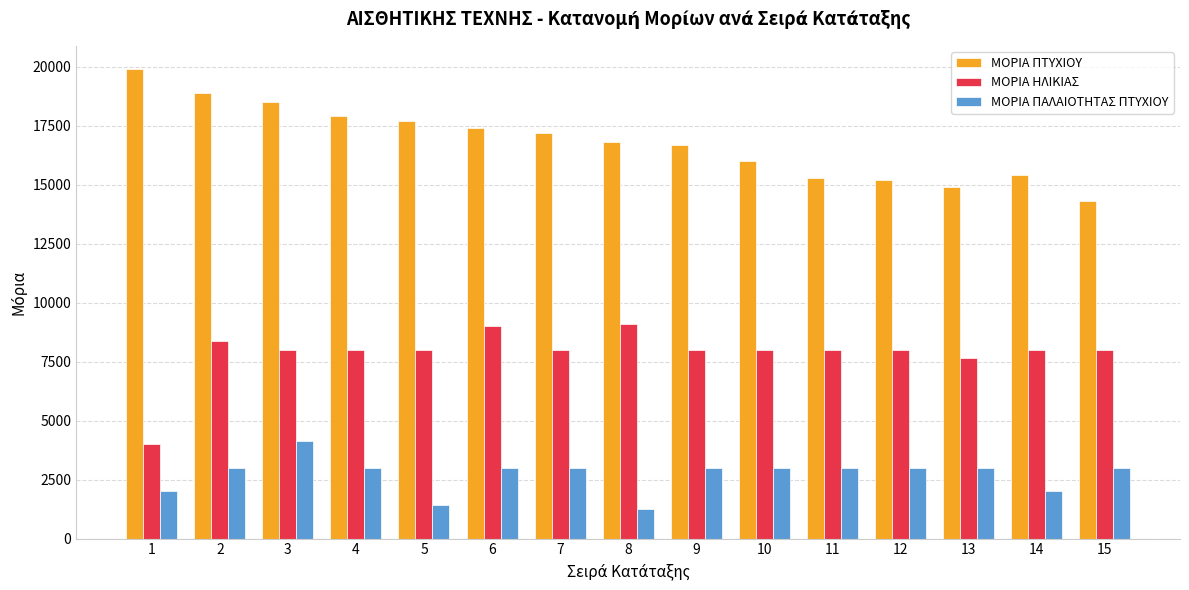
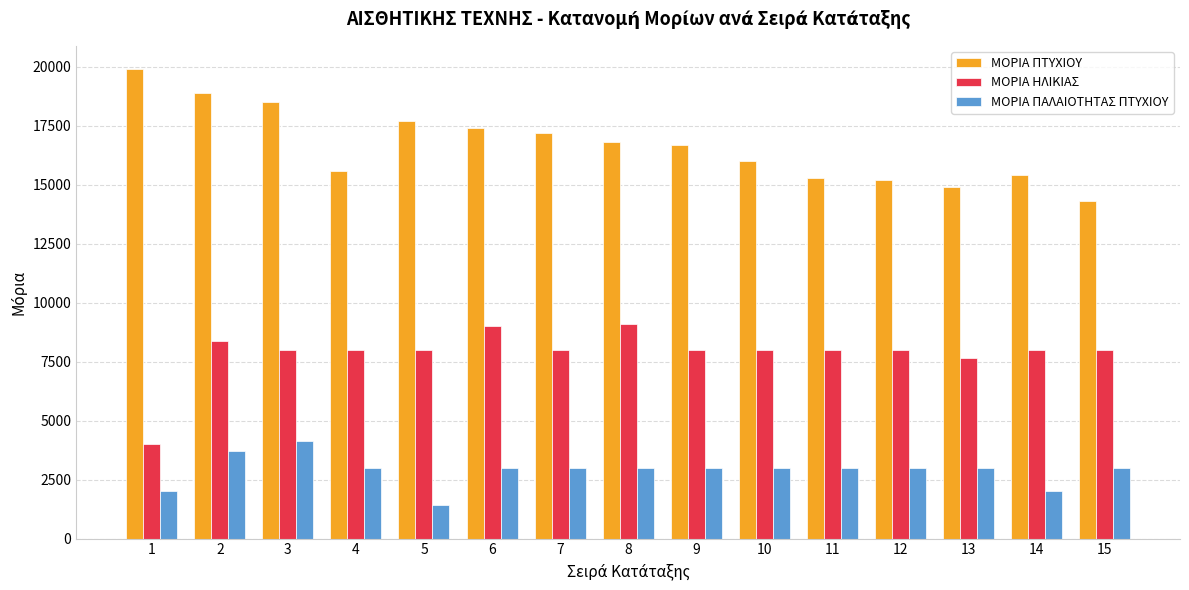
  {
    "ΜΟΡΙΑ ΠΤΥΧΙΟΥ": {
      "1": 19900,
      "2": 18900,
      "3": 18500,
-     "4": 17900,
+     "4": 15600,
      "5": 17700,
      "6": 17400,
      "7": 17200,
      "8": 16800,
      "9": 16700,
      "10": 16000,
      "11": 15300,
      "12": 15200,
      "13": 14900,
      "14": 15400,
      "15": 14300
    },
    "ΜΟΡΙΑ ΗΛΙΚΙΑΣ": {
      "1": 4000,
      "2": 8400,
      "3": 8000,
      "4": 8000,
      "5": 8000,
      "6": 9000,
      "7": 8000,
      "8": 9100,
      "9": 8000,
      "10": 8000,
      "11": 8000,
      "12": 8000,
      "13": 7700,
      "14": 8000,
      "15": 8000
    },
    "ΜΟΡΙΑ ΠΑΛΑΙΟΤΗΤΑΣ ΠΤΥΧΙΟΥ": {
      "1": 2000,
-     "2": 3000,
+     "2": 3700,
      "3": 4100,
      "4": 3000,
      "5": 1400,
      "6": 3000,
      "7": 3000,
-     "8": 1300,
+     "8": 3000,
      "9": 3000,
      "10": 3000,
      "11": 3000,
      "12": 3000,
      "13": 3000,
      "14": 2000,
      "15": 3000
    }
  }
